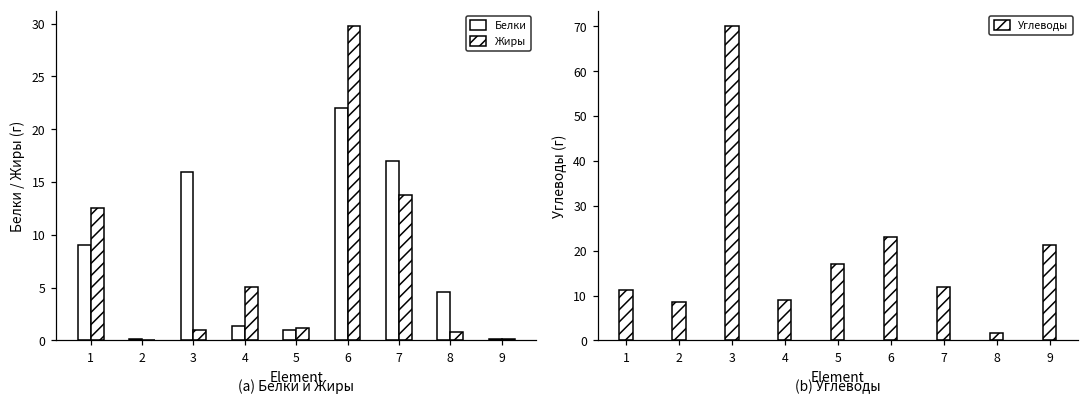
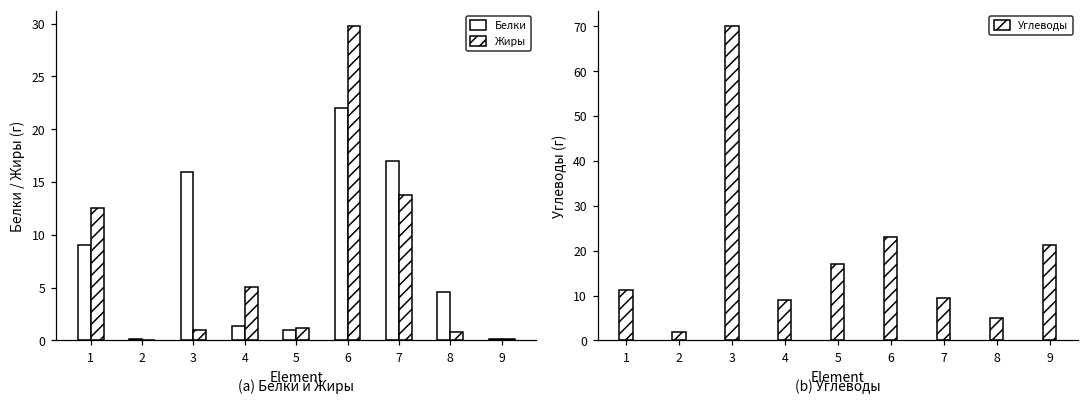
  {
    "(b) Углеводы": {
      "1": 11,
-     "2": 8,
+     "2": 2,
      "3": 70,
      "4": 9,
      "5": 17,
      "6": 23,
-     "7": 12,
-     "8": 2,
+     "7": 10,
+     "8": 5,
      "9": 21
    }
  }
